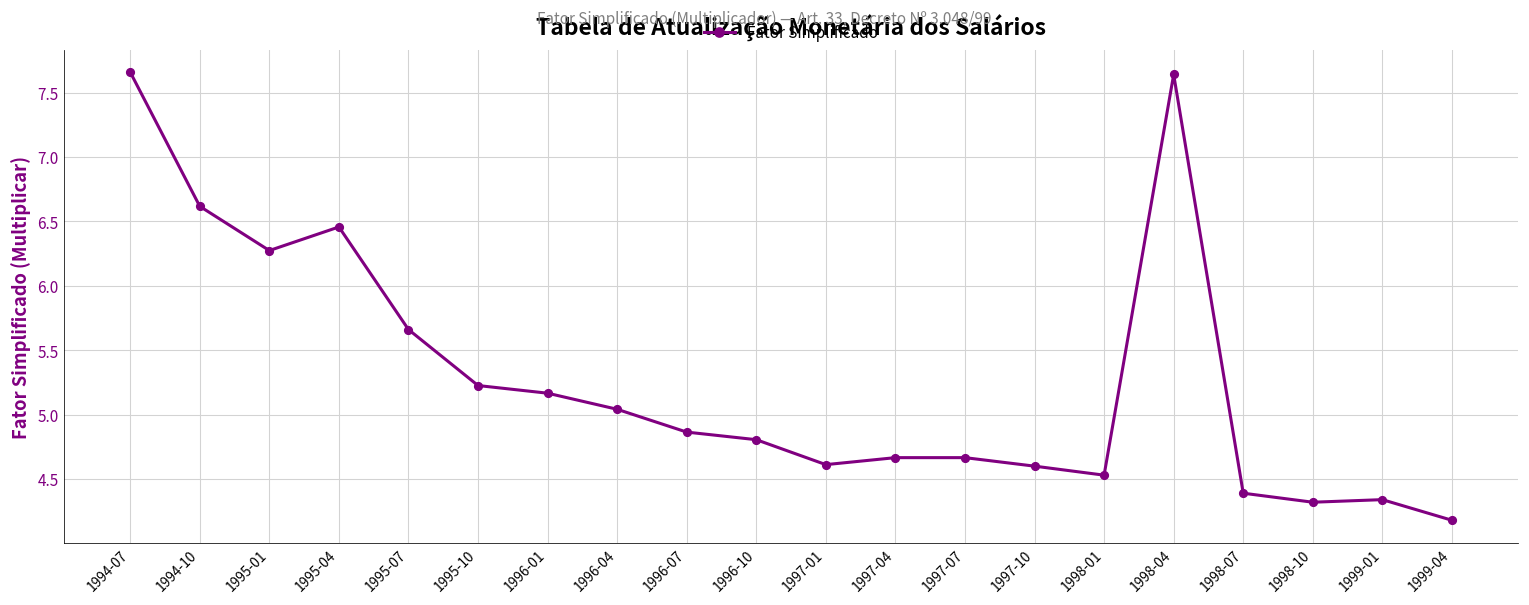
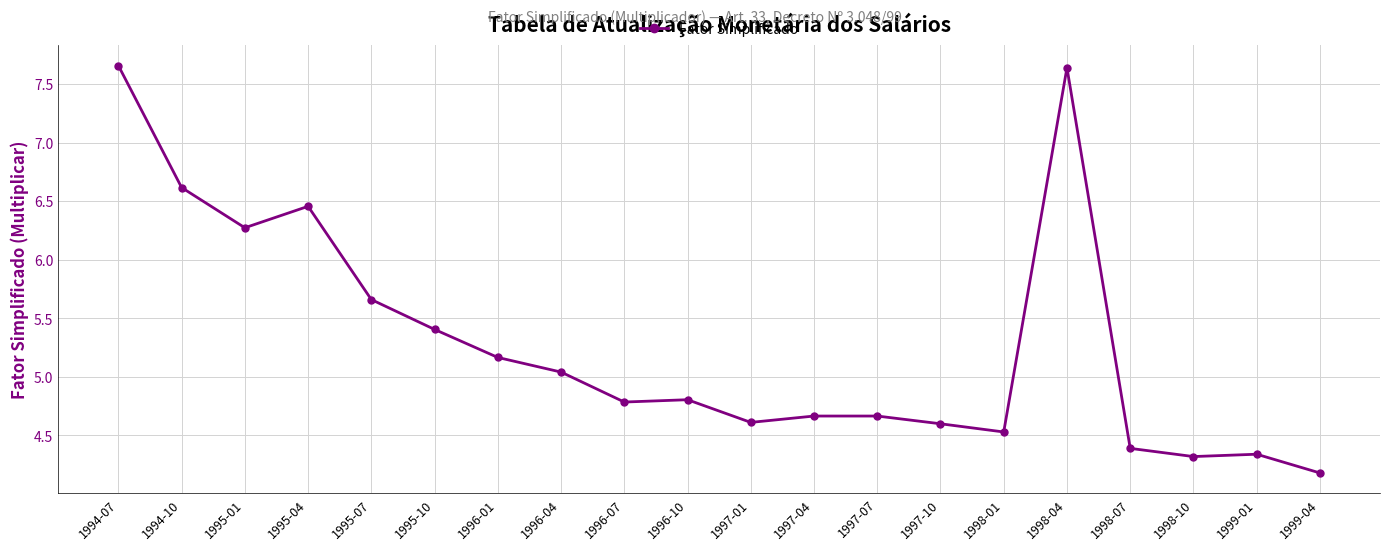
  {
    "1994-07": 7.66,
    "1994-10": 6.62,
    "1995-01": 6.27,
    "1995-04": 6.46,
    "1995-07": 5.66,
-   "1995-10": 5.23,
+   "1995-10": 5.41,
    "1996-01": 5.17,
    "1996-04": 5.04,
-   "1996-07": 4.86,
+   "1996-07": 4.79,
    "1996-10": 4.81,
    "1997-01": 4.61,
    "1997-04": 4.67,
    "1997-07": 4.67,
    "1997-10": 4.60,
    "1998-01": 4.53,
    "1998-04": 7.64,
    "1998-07": 4.39,
    "1998-10": 4.32,
    "1999-01": 4.34,
    "1999-04": 4.18
  }
